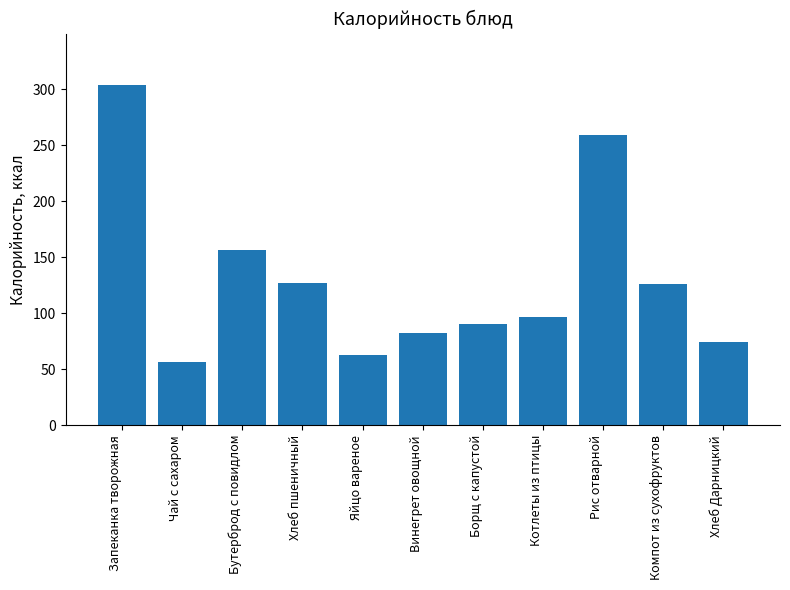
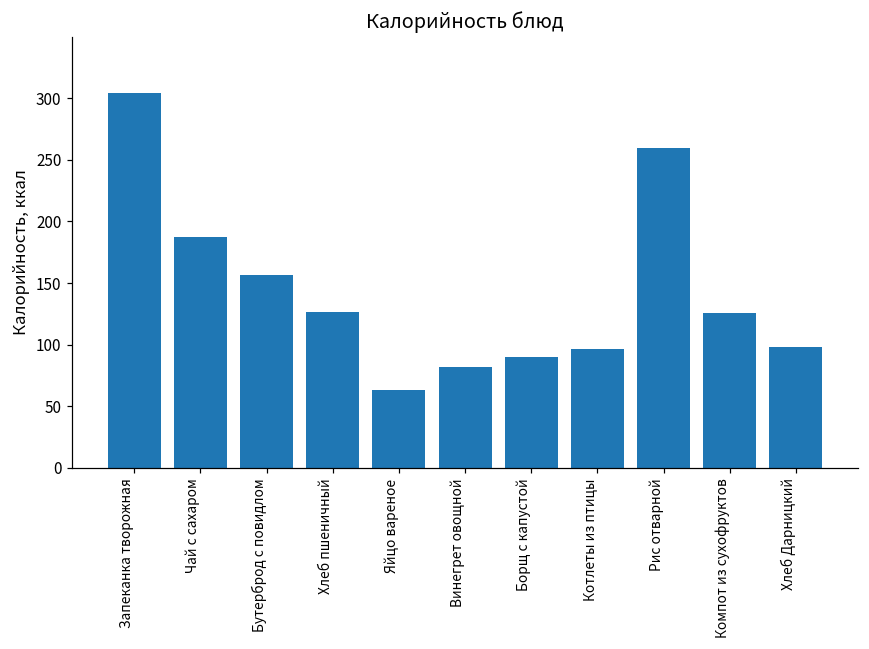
  {
    "Запеканка творожная": 304,
-   "Чай с сахаром": 57,
+   "Чай с сахаром": 187,
    "Бутерброд с повидлом": 157,
    "Хлеб пшеничный": 127,
    "Яйцо вареное": 63,
    "Винегрет овощной": 82,
    "Борщ с капустой": 90,
    "Котлеты из птицы": 96,
    "Рис отварной": 259,
    "Компот из сухофруктов": 126,
-   "Хлеб Дарницкий": 75
+   "Хлеб Дарницкий": 98
  }
